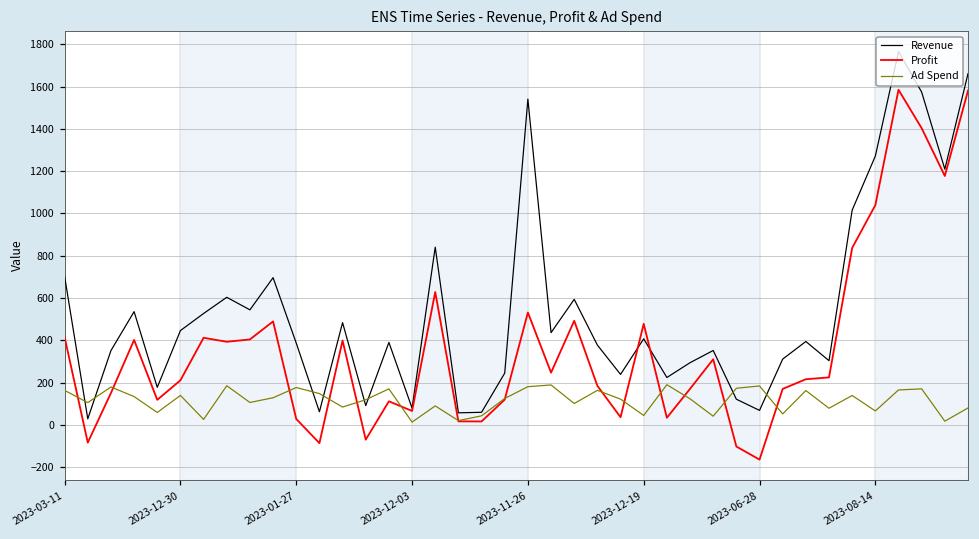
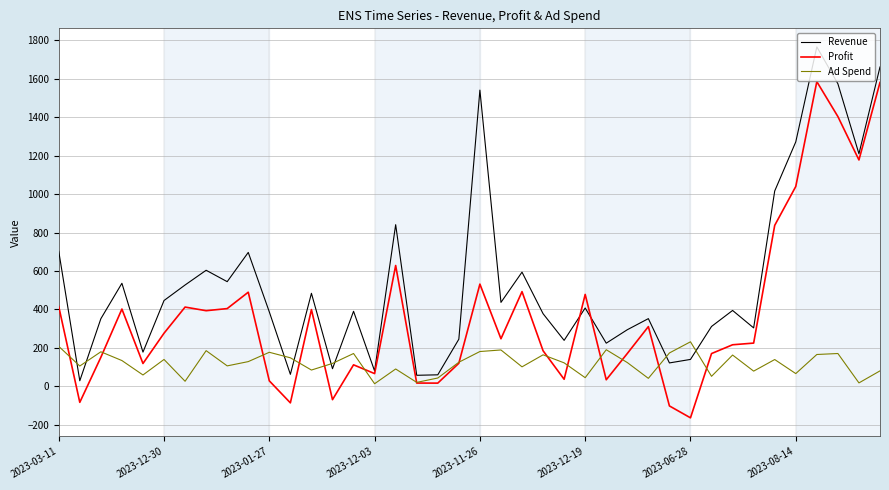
  {
    "Revenue": {
      "2023-03-11": 700,
      "2023-12-30": 450,
      "2023-01-27": 390,
      "2023-12-03": 80,
      "2023-11-26": 1540,
      "2023-12-19": 410,
-     "2023-06-28": 70,
+     "2023-06-28": 140,
      "2023-08-14": 1270
    },
    "Profit": {
      "2023-03-11": 420,
-     "2023-12-30": 210,
+     "2023-12-30": 280,
      "2023-01-27": 30,
      "2023-12-03": 70,
      "2023-11-26": 530,
      "2023-12-19": 480,
      "2023-06-28": -160,
      "2023-08-14": 1040
    },
    "Ad Spend": {
-     "2023-03-11": 160,
+     "2023-03-11": 210,
      "2023-12-30": 140,
      "2023-01-27": 180,
      "2023-12-03": 10,
      "2023-11-26": 180,
      "2023-12-19": 40,
-     "2023-06-28": 180,
+     "2023-06-28": 230,
      "2023-08-14": 70
    }
  }
